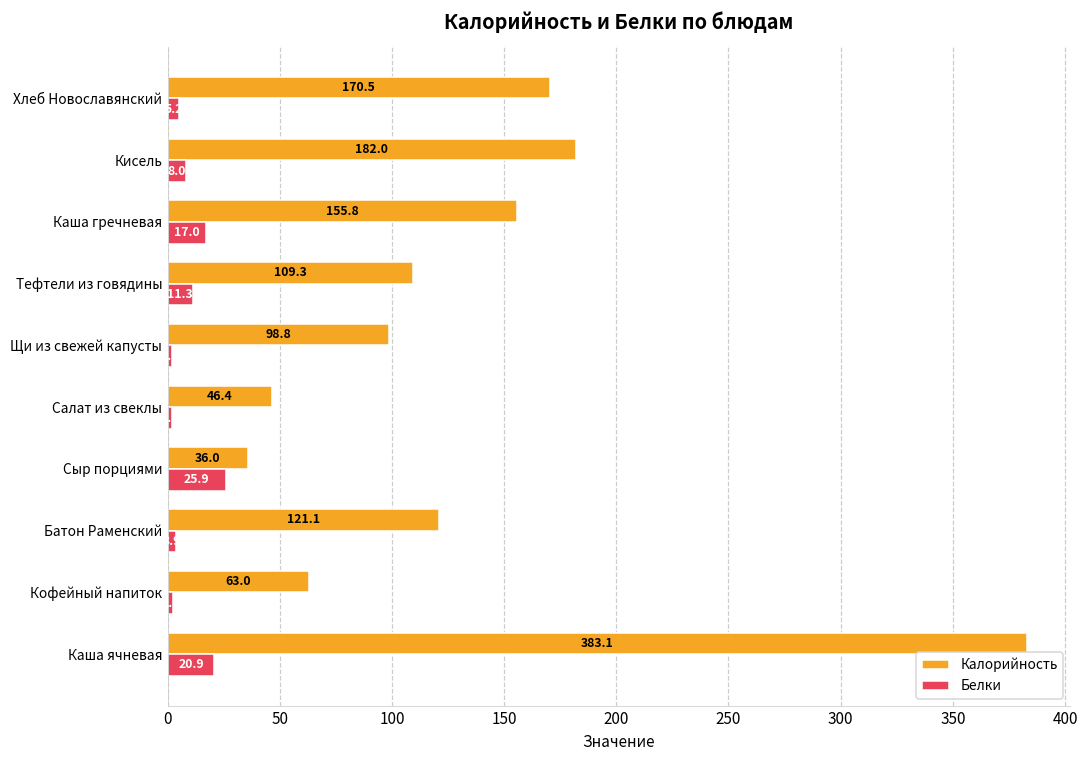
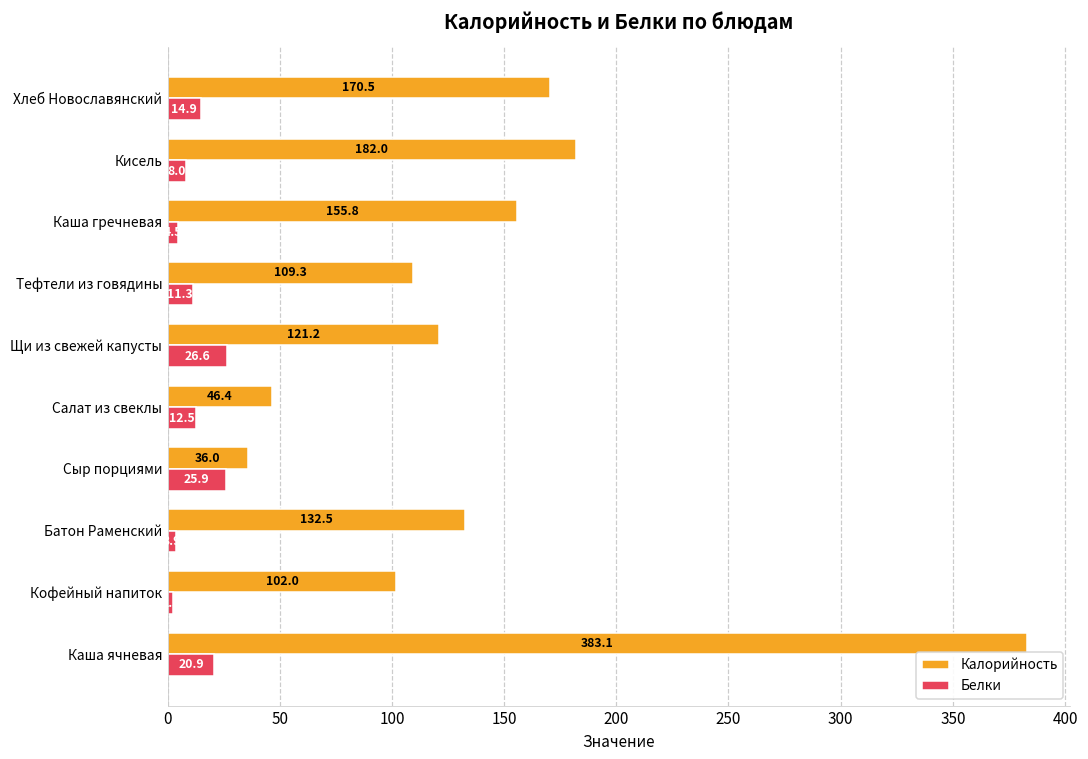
  {
    "Калорийность": {
      "Хлеб Новославянский": 170.5,
      "Кисель": 182.0,
      "Каша гречневая": 155.8,
      "Тефтели из говядины": 109.3,
-     "Щи из свежей капусты": 98.8,
+     "Щи из свежей капусты": 121.2,
      "Салат из свеклы": 46.4,
      "Сыр порциями": 36.0,
-     "Батон Раменский": 121.1,
-     "Кофейный напиток": 63.0,
+     "Батон Раменский": 132.5,
+     "Кофейный напиток": 102.0,
      "Каша ячневая": 383.1
    },
    "Белки": {
-     "Хлеб Новославянский": 5.2,
+     "Хлеб Новославянский": 14.9,
      "Кисель": 8.0,
-     "Каша гречневая": 17,
+     "Каша гречневая": 5,
      "Тефтели из говядины": 11.3,
-     "Щи из свежей капусты": 2,
-     "Салат из свеклы": 2,
+     "Щи из свежей капусты": 27,
+     "Салат из свеклы": 13,
      "Сыр порциями": 25.9,
      "Каша ячневая": 20.9
    }
  }
